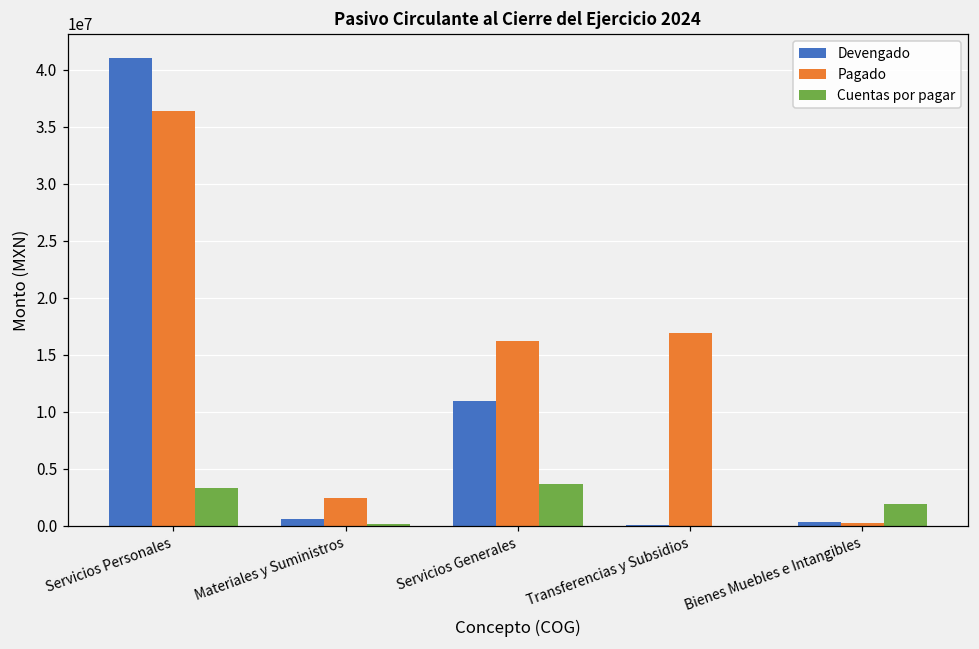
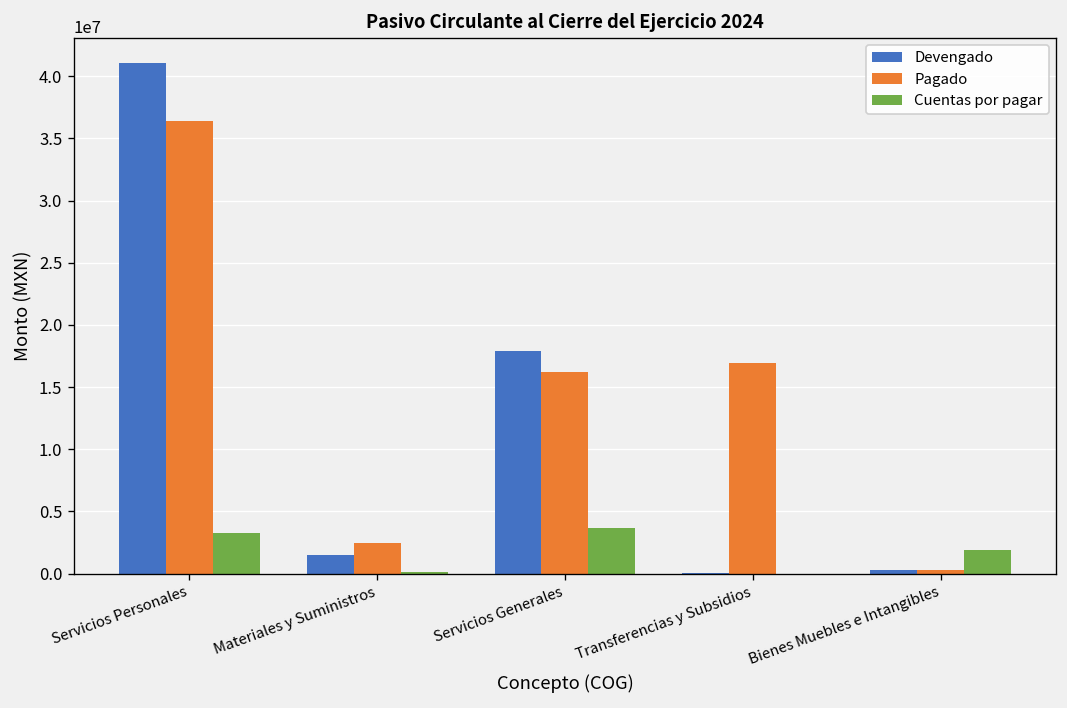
  {
    "Devengado": {
      "Servicios Personales": 41000000,
-     "Materiales y Suministros": 600000,
-     "Servicios Generales": 10900000,
+     "Materiales y Suministros": 1500000,
+     "Servicios Generales": 17900000,
      "Bienes Muebles e Intangibles": 300000
    },
    "Pagado": {
      "Servicios Personales": 36400000,
      "Materiales y Suministros": 2400000,
      "Servicios Generales": 16200000,
      "Transferencias y Subsidios": 16900000,
      "Bienes Muebles e Intangibles": 300000
    },
    "Cuentas por pagar": {
      "Servicios Personales": 3300000,
      "Servicios Generales": 3700000,
      "Transferencias y Subsidios": 0,
      "Bienes Muebles e Intangibles": 1900000
    }
  }
